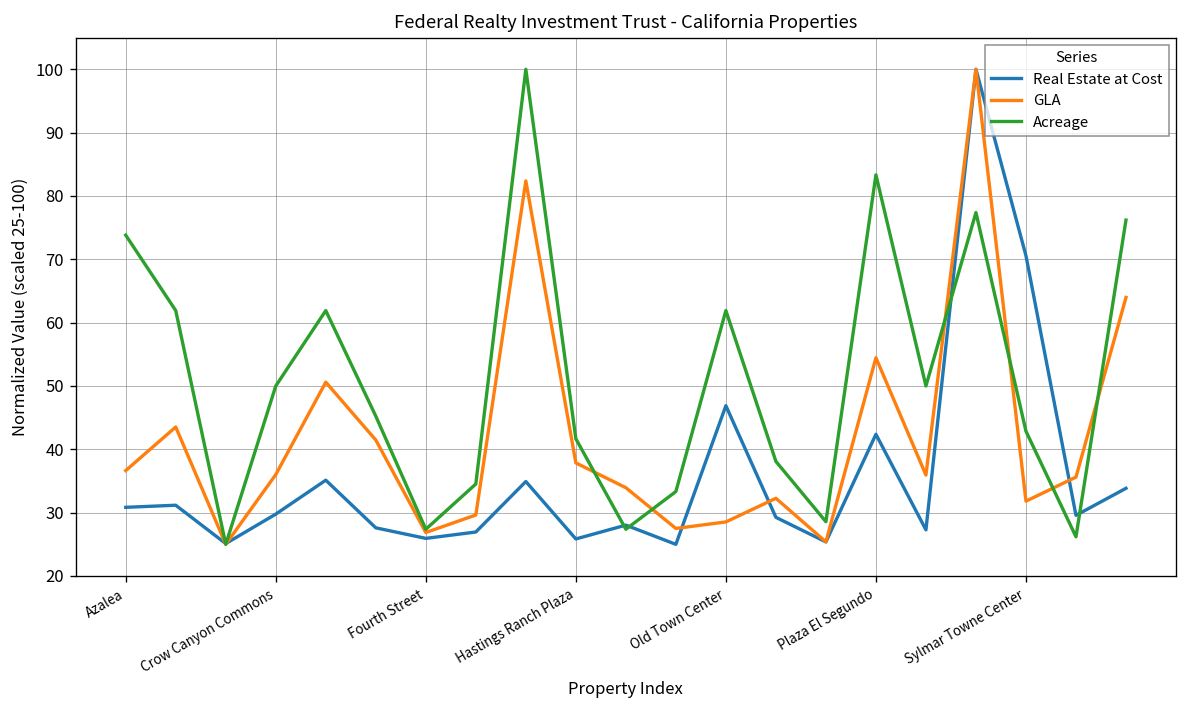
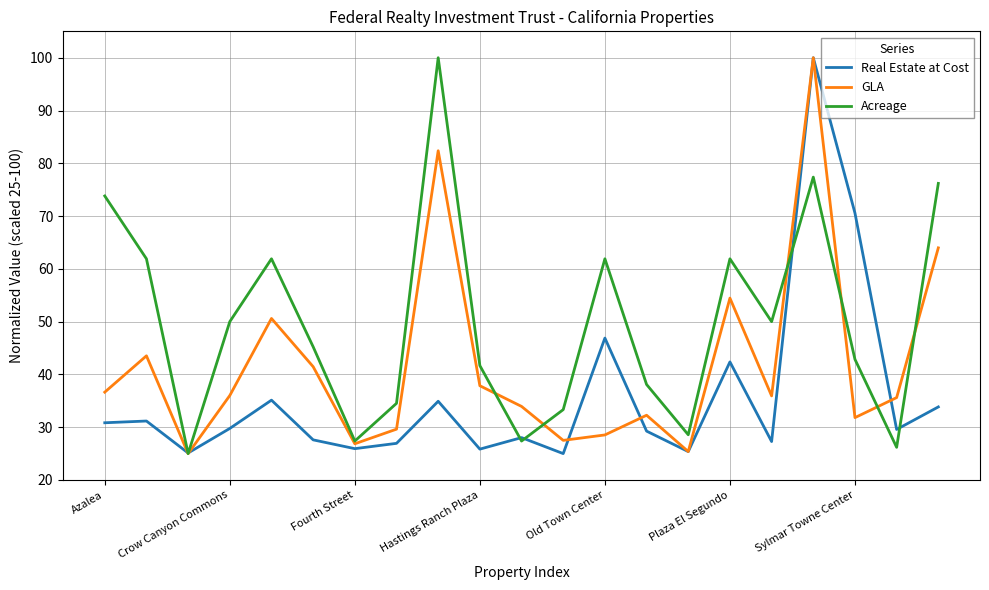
  {
    "Real Estate at Cost": {
      "Azalea": 31,
      "Crow Canyon Commons": 30,
      "Fourth Street": 26,
      "Hastings Ranch Plaza": 26,
      "Old Town Center": 47,
      "Plaza El Segundo": 42,
      "Sylmar Towne Center": 71
    },
    "GLA": {
      "Azalea": 37,
      "Crow Canyon Commons": 36,
      "Fourth Street": 27,
      "Hastings Ranch Plaza": 38,
      "Old Town Center": 29,
      "Plaza El Segundo": 54,
      "Sylmar Towne Center": 32
    },
    "Acreage": {
      "Azalea": 74,
      "Crow Canyon Commons": 50,
      "Fourth Street": 27,
      "Hastings Ranch Plaza": 42,
      "Old Town Center": 62,
-     "Plaza El Segundo": 83,
+     "Plaza El Segundo": 62,
      "Sylmar Towne Center": 43
    }
  }
